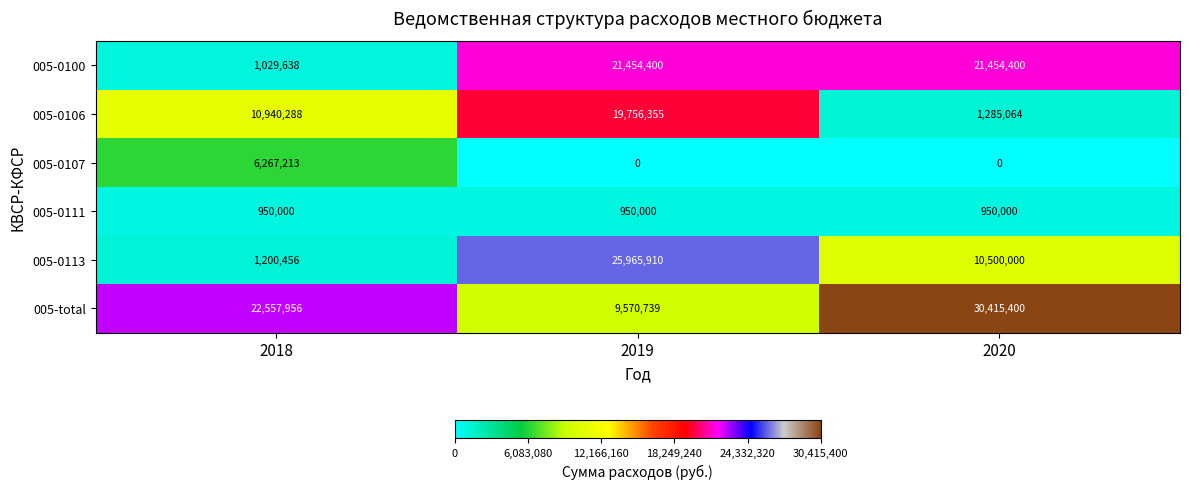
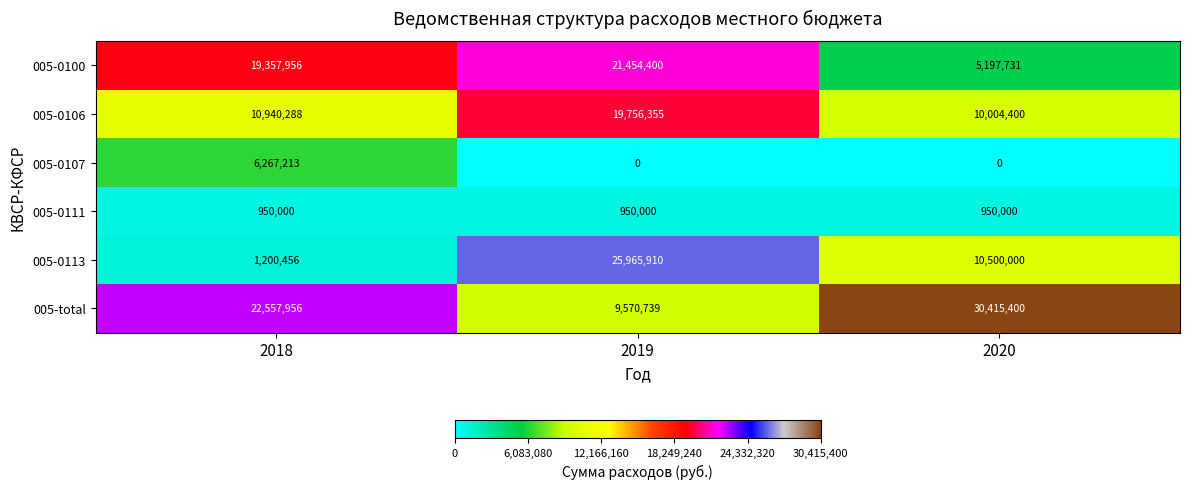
  {
    "005-0100": {
-     "2018": "1,029,638",
+     "2018": "19,357,956",
      "2019": "21,454,400",
-     "2020": "21,454,400"
+     "2020": "5,197,731"
    },
    "005-0106": {
      "2018": "10,940,288",
      "2019": "19,756,355",
-     "2020": "1,285,064"
+     "2020": "10,004,400"
    },
    "005-0107": {
      "2018": "6,267,213",
      "2019": "0",
      "2020": "0"
    },
    "005-0111": {
      "2018": "950,000",
      "2019": "950,000",
      "2020": "950,000"
    },
    "005-0113": {
      "2018": "1,200,456",
      "2019": "25,965,910",
      "2020": "10,500,000"
    },
    "005-total": {
      "2018": "22,557,956",
      "2019": "9,570,739",
      "2020": "30,415,400"
    }
  }
